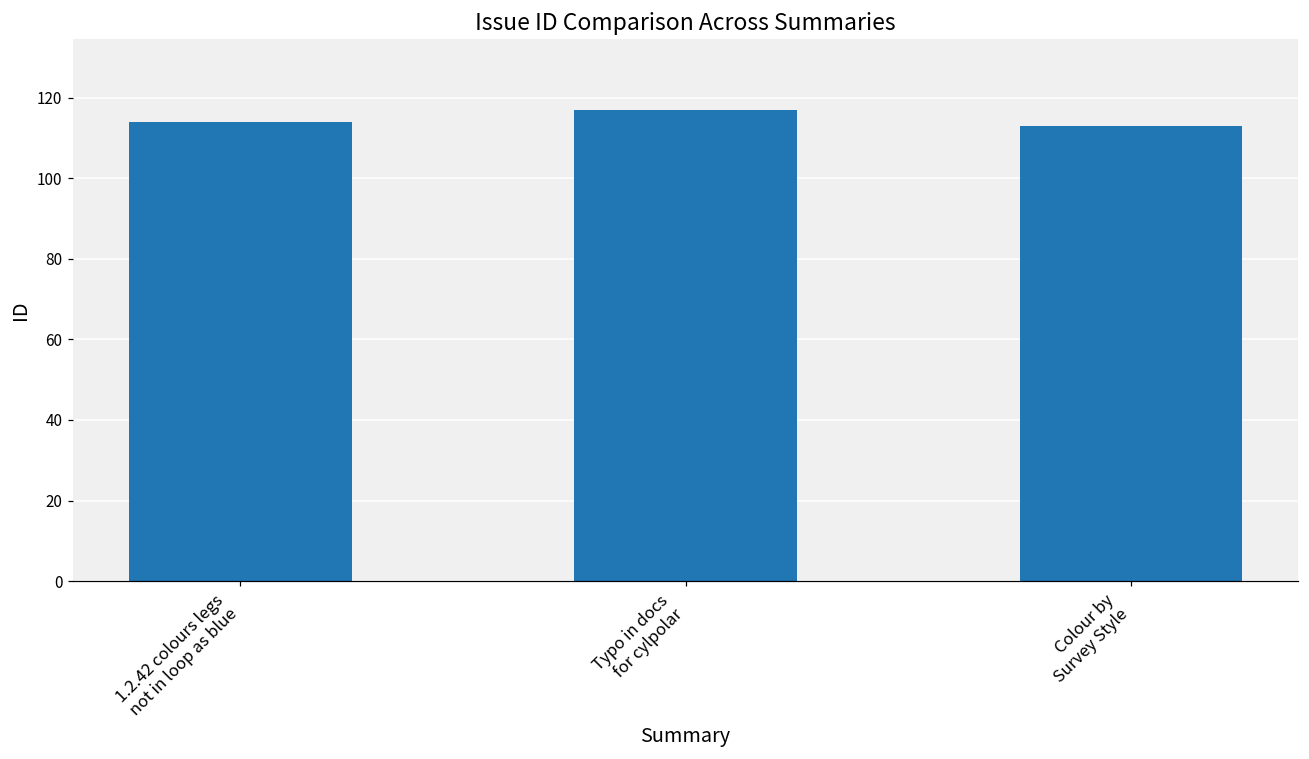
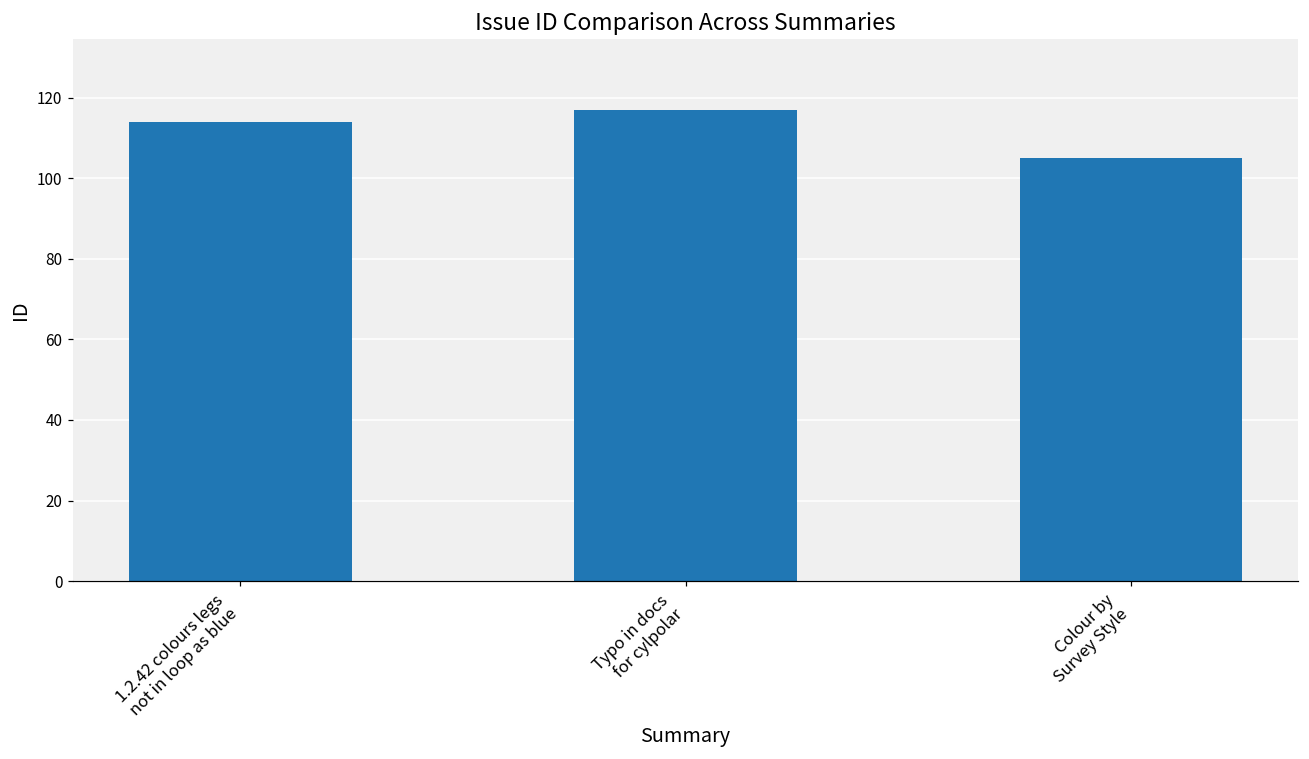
  {
    "1.2.42 colours legs not in loop as blue": 114,
    "Typo in docs for cylpolar": 117,
-   "Colour by Survey Style": 113
+   "Colour by Survey Style": 105
  }
